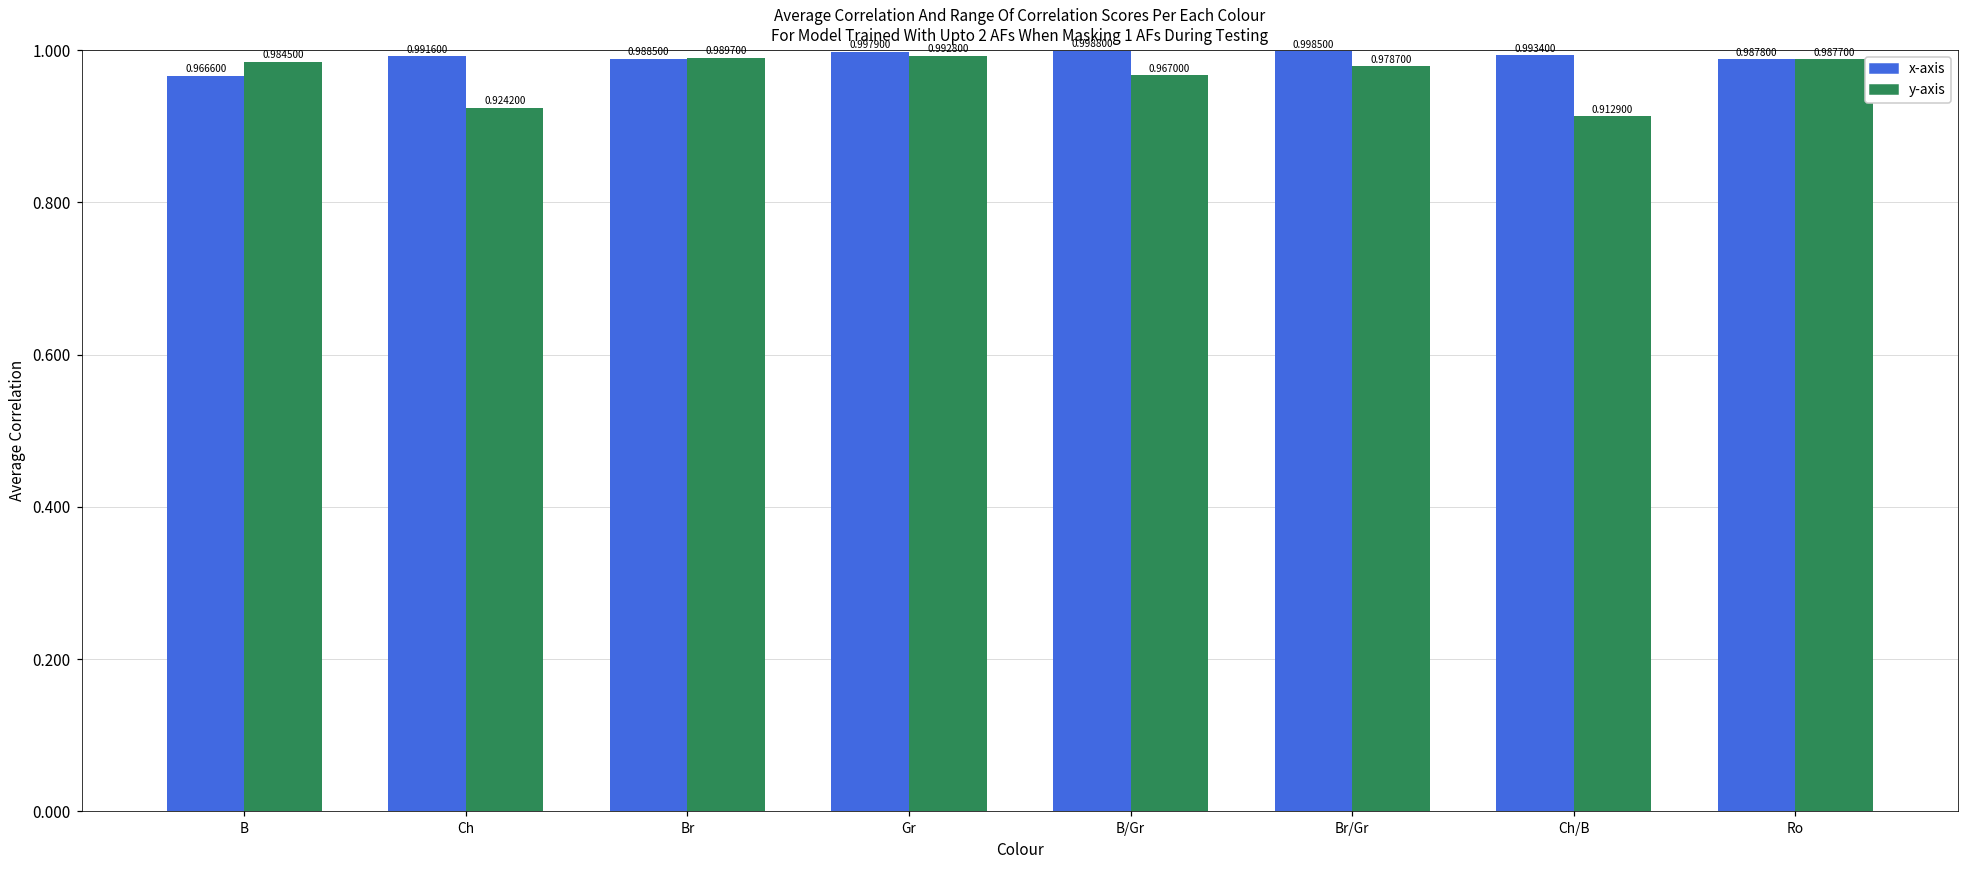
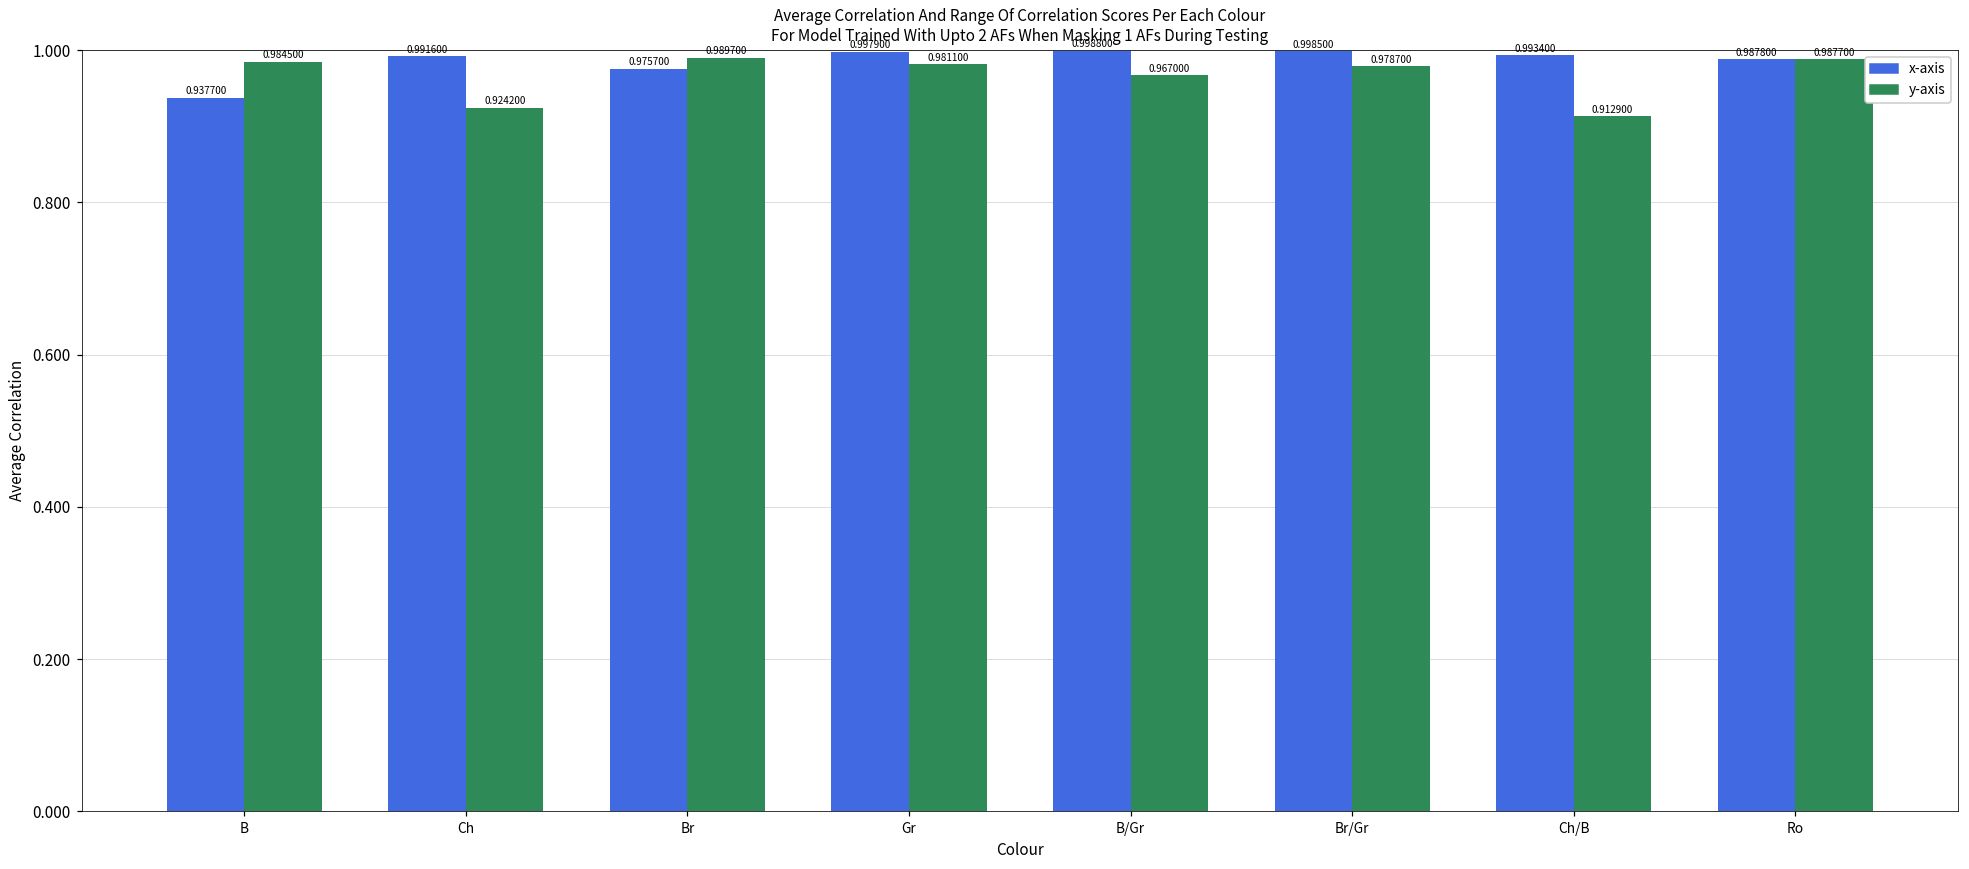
  {
    "x-axis": {
-     "B": 0.966600,
+     "B": 0.937700,
      "Ch": 0.991600,
-     "Br": 0.988500,
+     "Br": 0.975700,
      "Gr": 0.997900,
      "B/Gr": 0.998800,
      "Br/Gr": 0.998500,
      "Ch/B": 0.993400,
      "Ro": 0.987800
    },
    "y-axis": {
      "B": 0.984500,
      "Ch": 0.924200,
      "Br": 0.989700,
-     "Gr": 0.992800,
+     "Gr": 0.981100,
      "B/Gr": 0.967000,
      "Br/Gr": 0.978700,
      "Ch/B": 0.912900,
      "Ro": 0.987700
    }
  }
